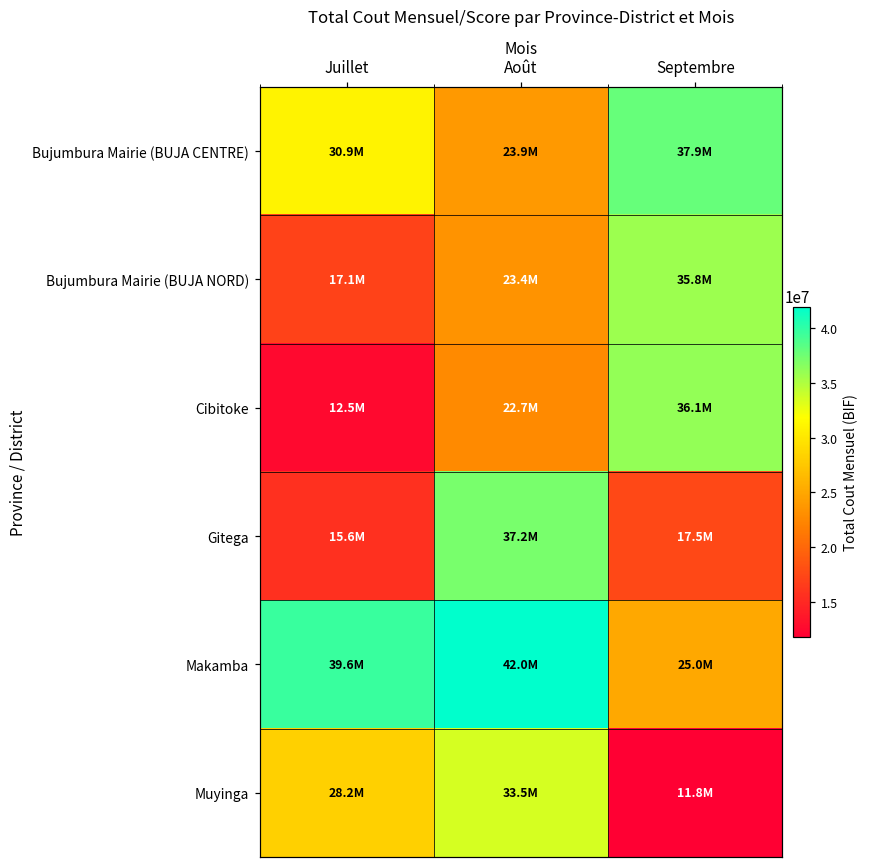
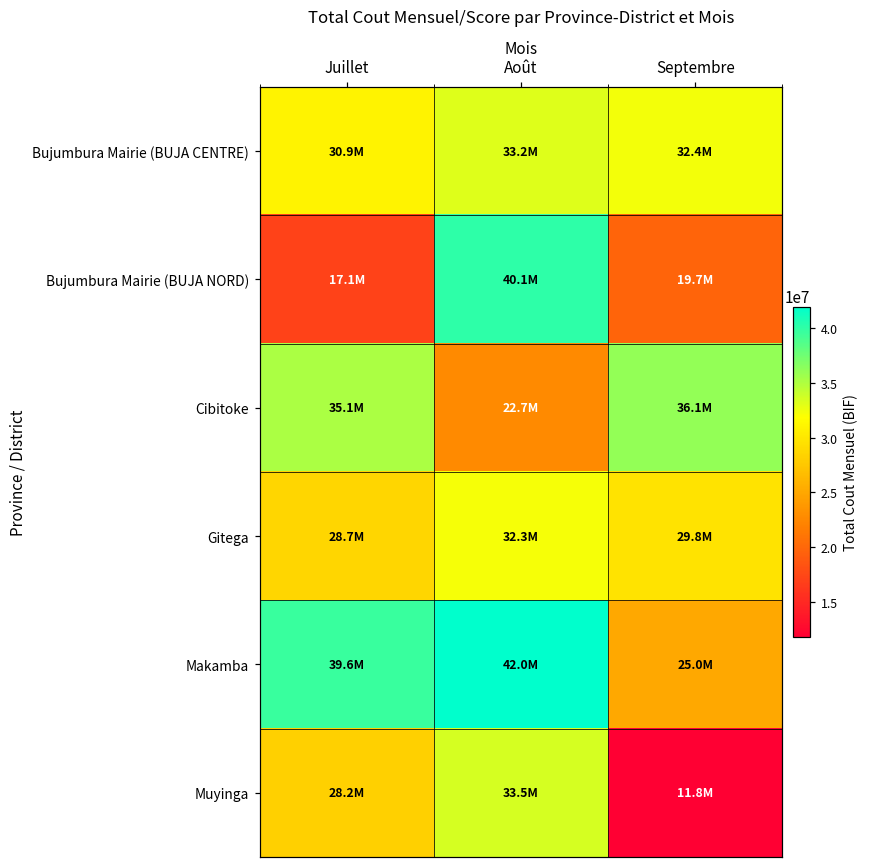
  {
    "Bujumbura Mairie (BUJA CENTRE)": {
      "Juillet": "30.9M",
-     "Août": "23.9M",
-     "Septembre": "37.9M"
+     "Août": "33.2M",
+     "Septembre": "32.4M"
    },
    "Bujumbura Mairie (BUJA NORD)": {
      "Juillet": "17.1M",
-     "Août": "23.4M",
-     "Septembre": "35.8M"
+     "Août": "40.1M",
+     "Septembre": "19.7M"
    },
    "Cibitoke": {
-     "Juillet": "12.5M",
+     "Juillet": "35.1M",
      "Août": "22.7M",
      "Septembre": "36.1M"
    },
    "Gitega": {
-     "Juillet": "15.6M",
-     "Août": "37.2M",
-     "Septembre": "17.5M"
+     "Juillet": "28.7M",
+     "Août": "32.3M",
+     "Septembre": "29.8M"
    },
    "Makamba": {
      "Juillet": "39.6M",
      "Août": "42.0M",
      "Septembre": "25.0M"
    },
    "Muyinga": {
      "Juillet": "28.2M",
      "Août": "33.5M",
      "Septembre": "11.8M"
    }
  }
